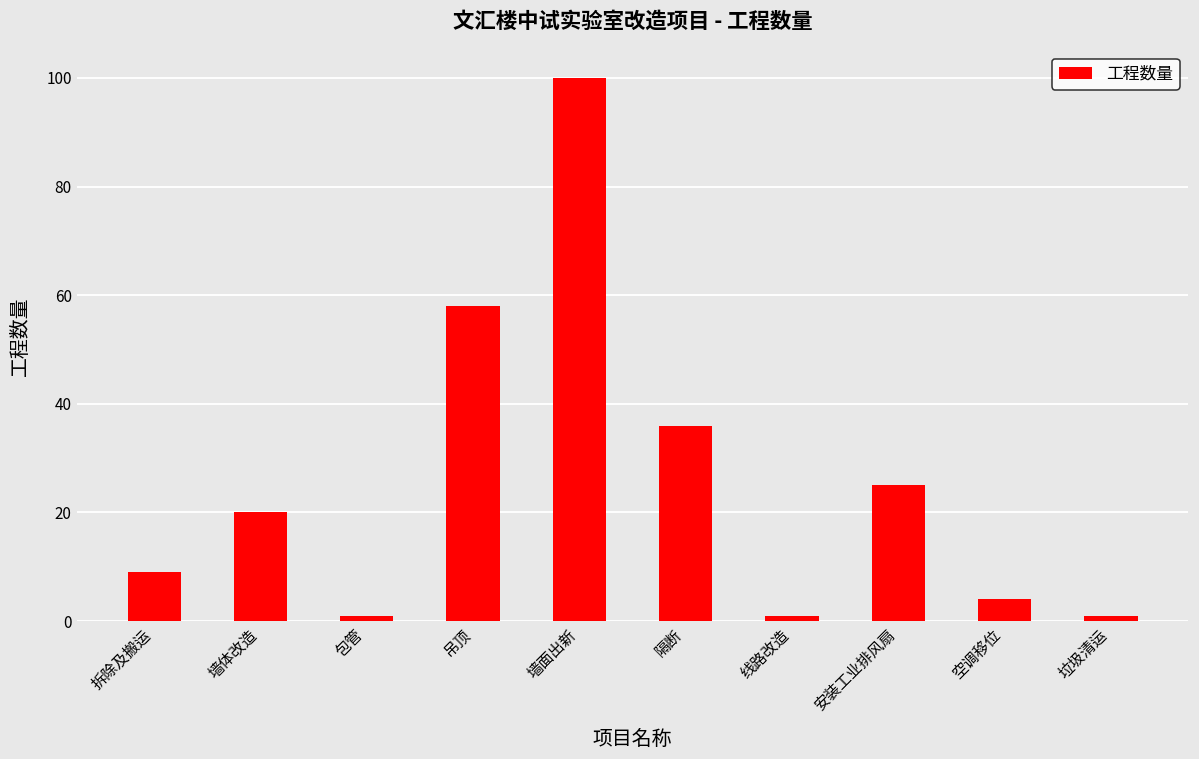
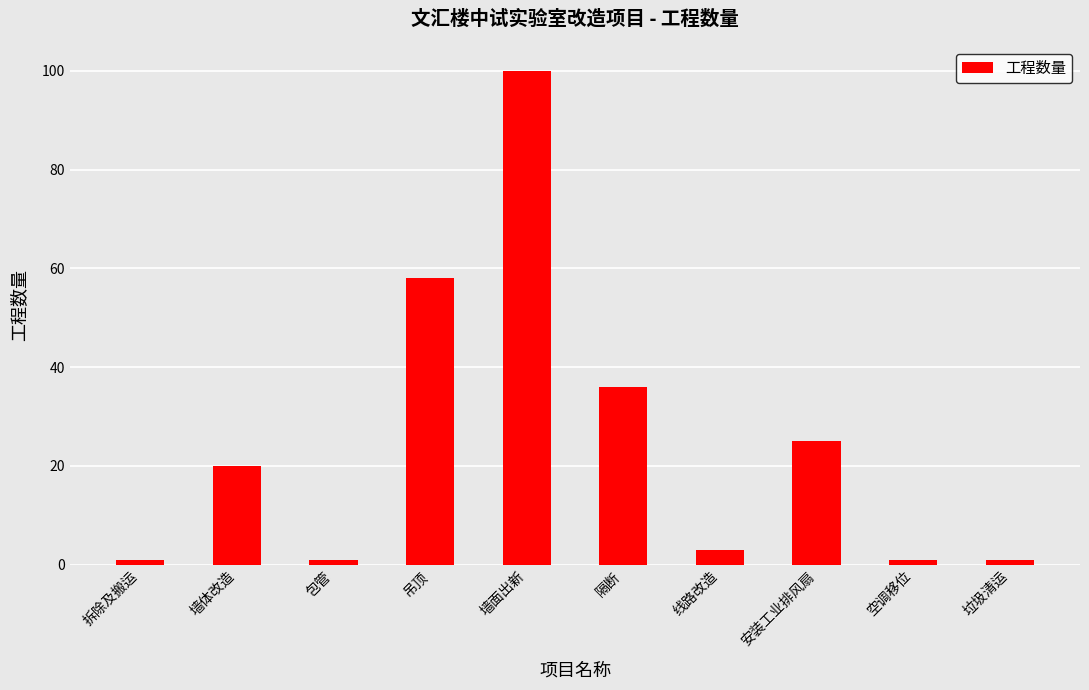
  {
-   "拆除及搬运": 9,
+   "拆除及搬运": 1,
    "墙体改造": 20,
    "包管": 1,
    "吊顶": 58,
    "墙面出新": 100,
    "隔断": 36,
-   "线路改造": 1,
+   "线路改造": 3,
    "安装工业排风扇": 25,
-   "空调移位": 4,
+   "空调移位": 1,
    "垃圾清运": 1
  }
